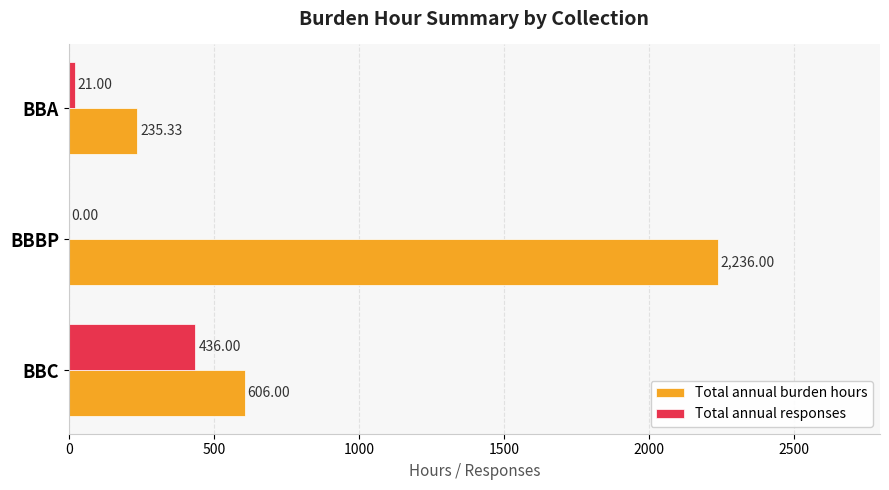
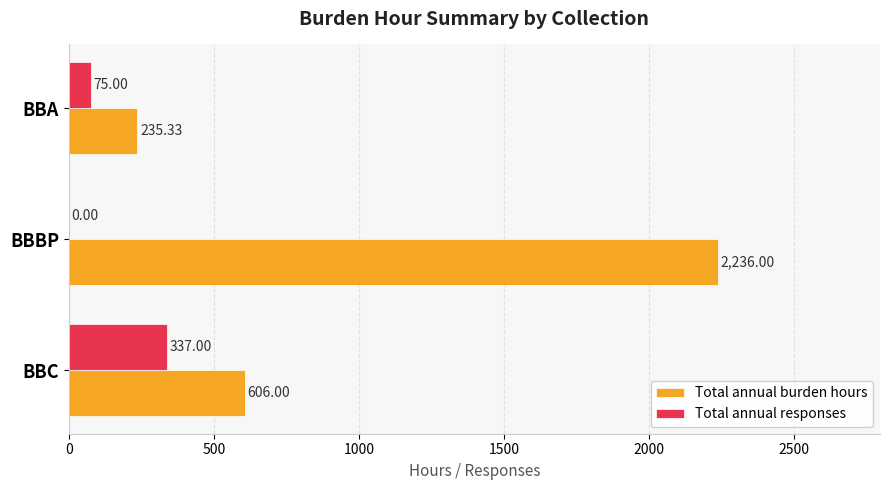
  {
    "Total annual burden hours": {
      "BBA": "235.33",
      "BBBP": "2,236.00",
      "BBC": "606.00"
    },
    "Total annual responses": {
-     "BBA": "21.00",
+     "BBA": "75.00",
      "BBBP": "0.00",
-     "BBC": "436.00"
+     "BBC": "337.00"
    }
  }
